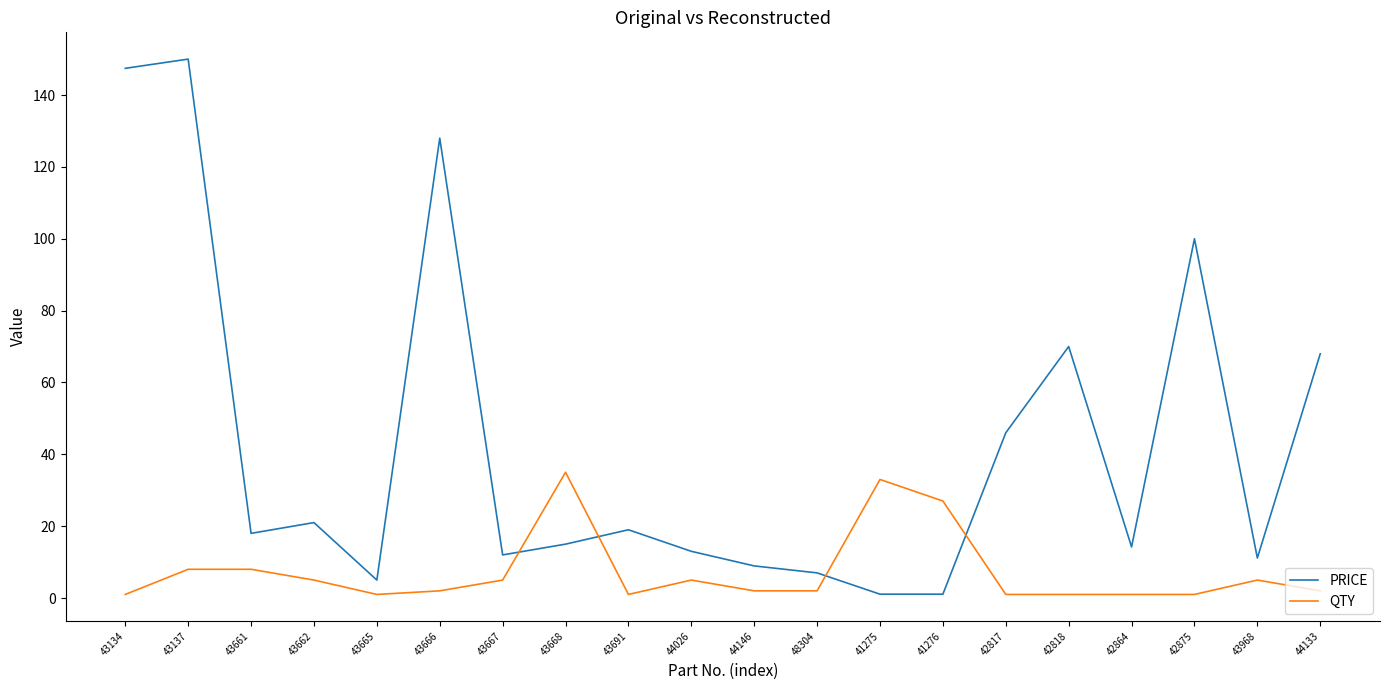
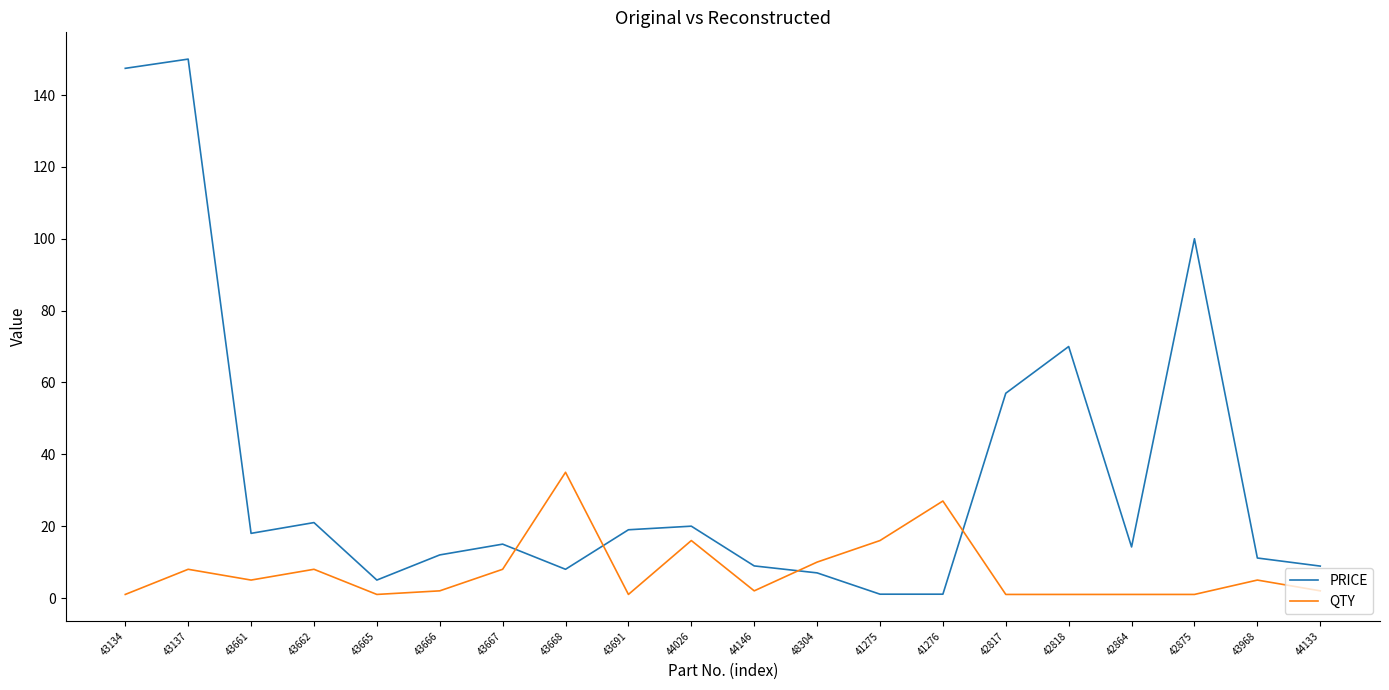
  {
    "PRICE": {
      "43134": 147,
      "43137": 150,
      "43661": 18,
      "43662": 21,
      "43665": 5,
-     "43666": 128,
-     "43667": 12,
-     "43668": 15,
+     "43666": 12,
+     "43667": 15,
+     "43668": 8,
      "43691": 19,
-     "44026": 13,
+     "44026": 20,
      "44146": 9,
      "48304": 7,
      "41275": 1,
      "41276": 1,
-     "42817": 46,
+     "42817": 57,
      "42818": 70,
      "42864": 14,
      "42875": 100,
      "43968": 11,
-     "44133": 68
+     "44133": 9
    },
    "QTY": {
      "43134": 1,
      "43137": 8,
-     "43661": 8,
-     "43662": 5,
+     "43661": 5,
+     "43662": 8,
      "43665": 1,
      "43666": 2,
-     "43667": 5,
+     "43667": 8,
      "43668": 35,
      "43691": 1,
-     "44026": 5,
+     "44026": 16,
      "44146": 2,
-     "48304": 2,
-     "41275": 33,
+     "48304": 10,
+     "41275": 16,
      "41276": 27,
      "42817": 1,
      "42818": 1,
      "42864": 1,
      "42875": 1,
      "43968": 5
    }
  }
